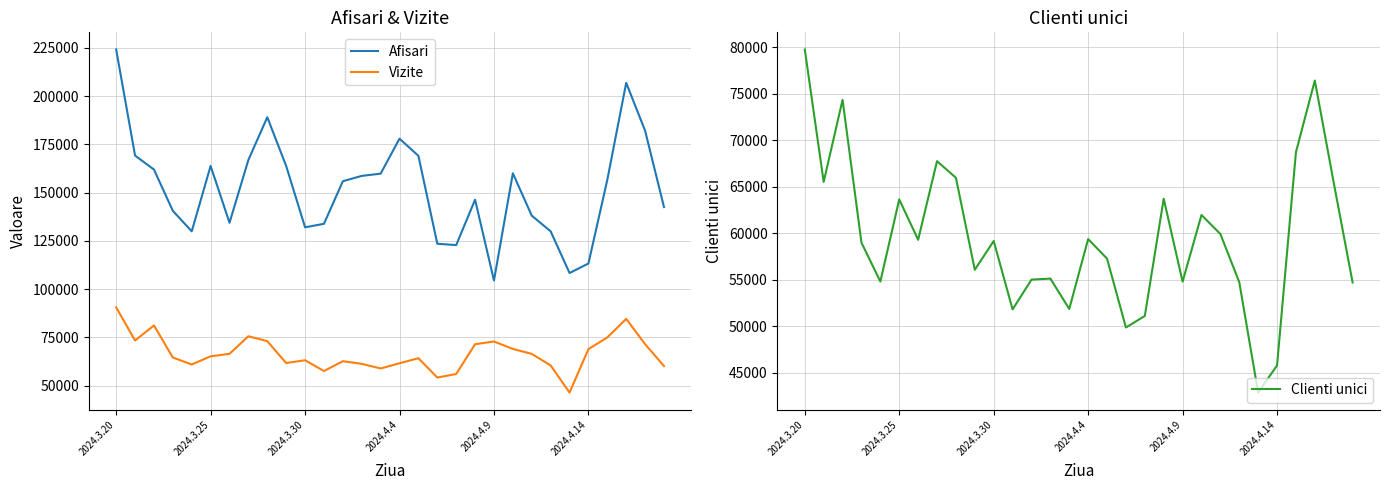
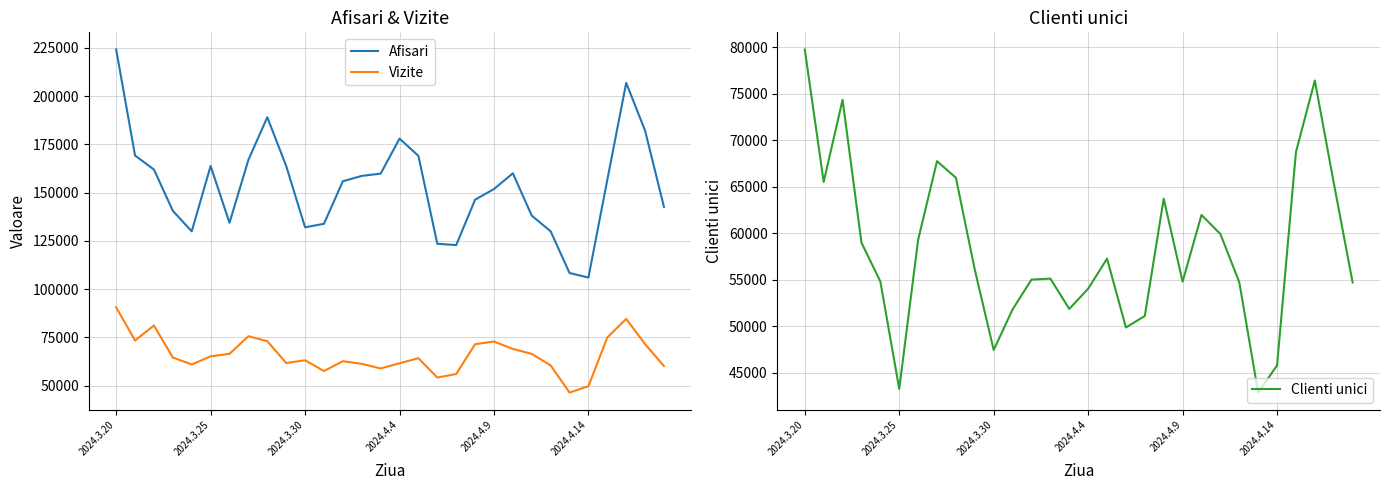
  {
    "Afisari & Vizite": {
      "Afisari": {
        "2024.3.20": 224000,
        "2024.3.25": 164000,
        "2024.3.30": 132000,
        "2024.4.4": 178000,
-       "2024.4.9": 105000,
-       "2024.4.14": 113000
+       "2024.4.9": 152000,
+       "2024.4.14": 106000
      },
      "Vizite": {
        "2024.3.20": 91000,
        "2024.3.25": 65000,
        "2024.3.30": 63000,
        "2024.4.4": 62000,
        "2024.4.9": 73000,
-       "2024.4.14": 69000
+       "2024.4.14": 50000
      }
    },
    "Clienti unici": {
      "2024.3.20": 80000,
-     "2024.3.25": 64000,
-     "2024.3.30": 59000,
-     "2024.4.4": 59000,
+     "2024.3.25": 43000,
+     "2024.3.30": 47000,
+     "2024.4.4": 54000,
      "2024.4.9": 55000,
      "2024.4.14": 46000
    }
  }
